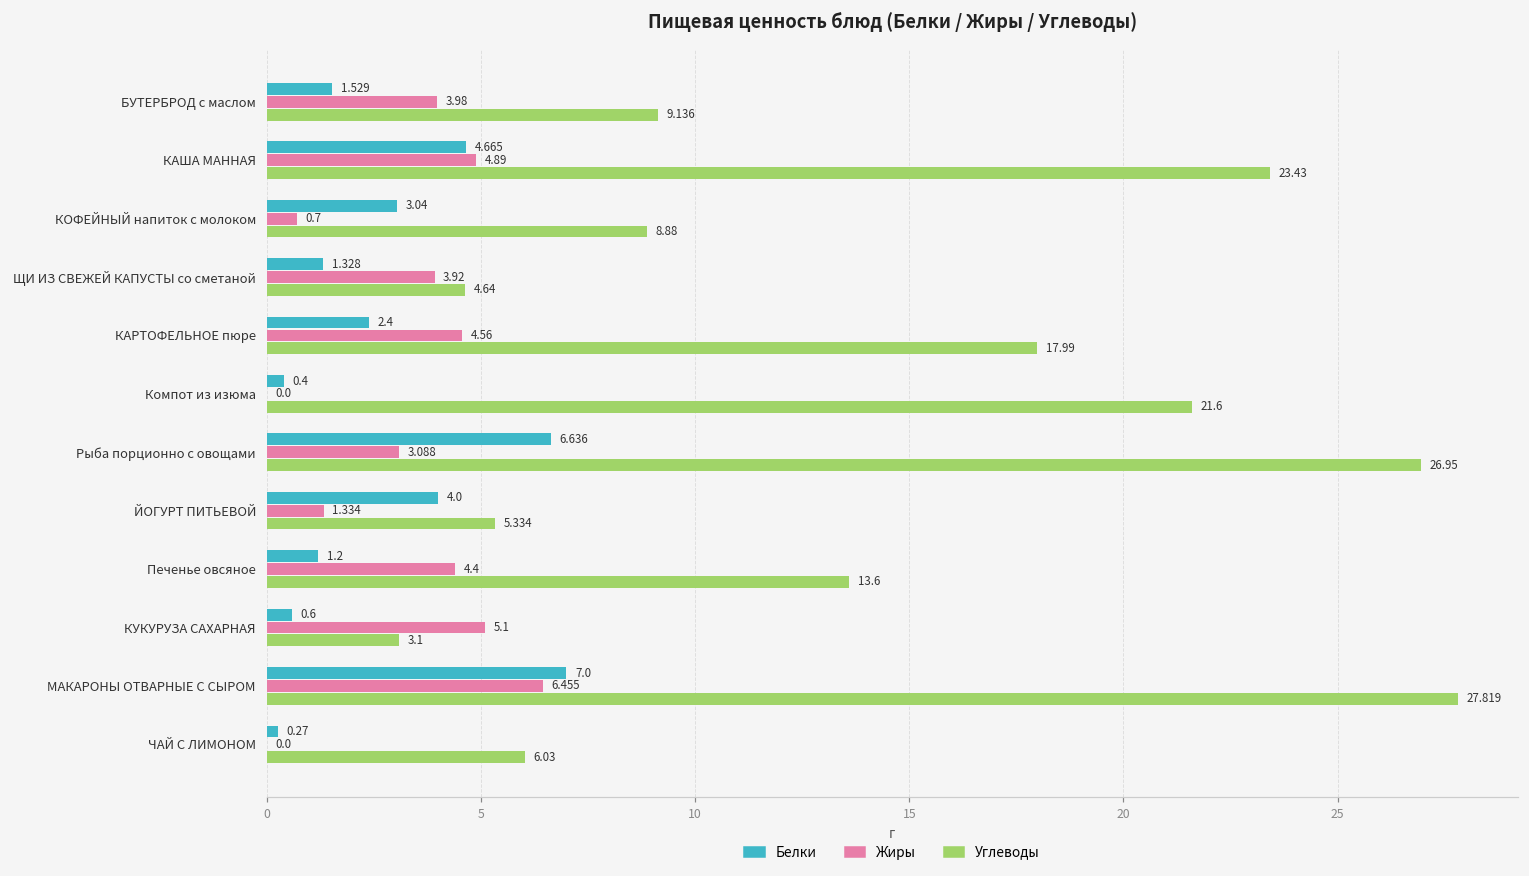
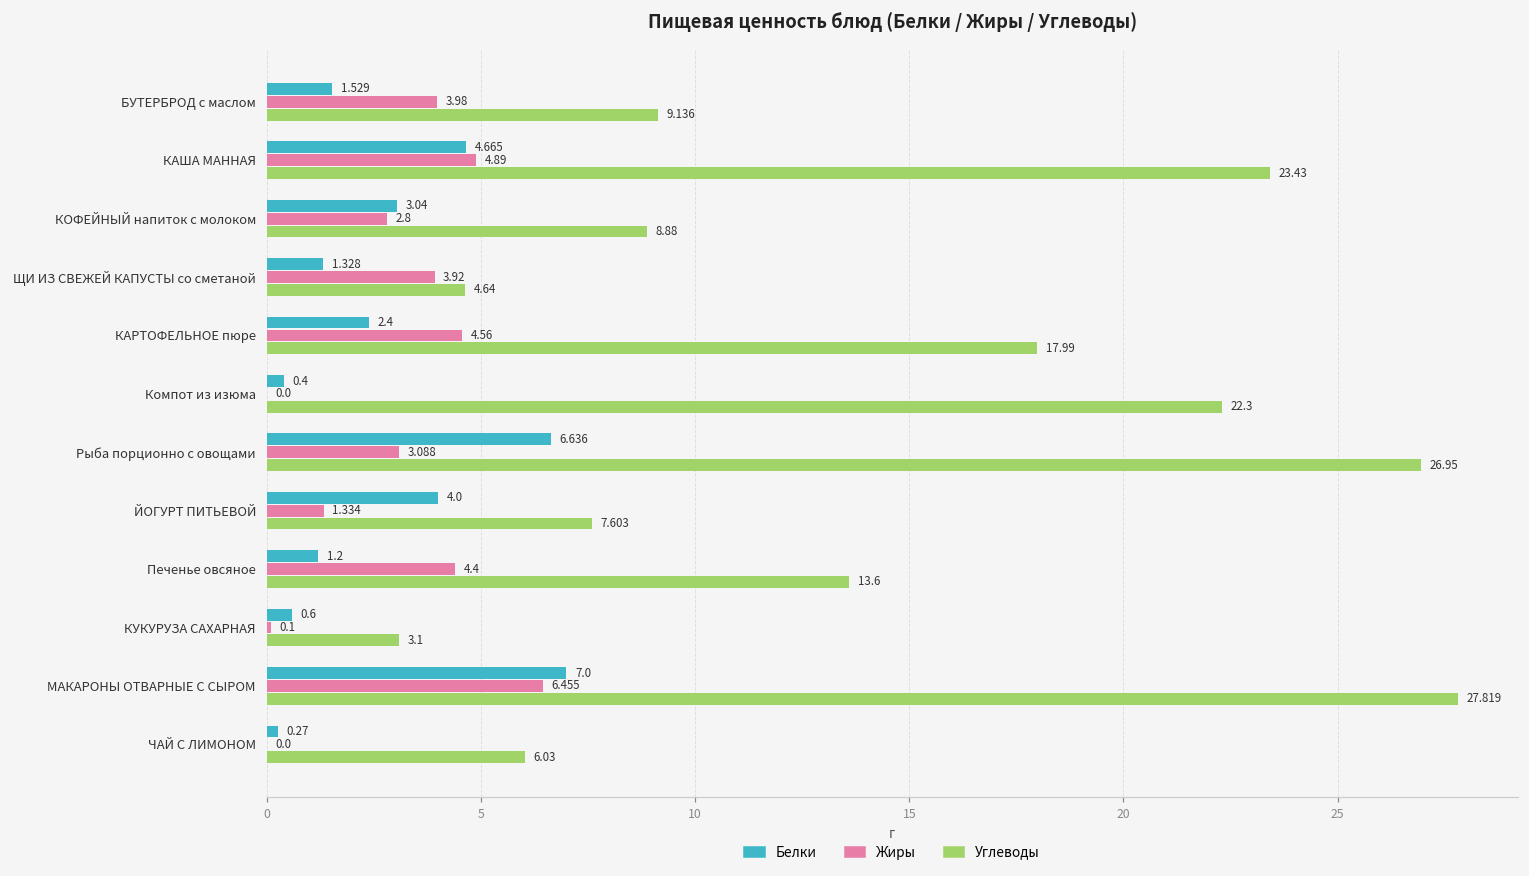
  {
    "Белки": {
      "БУТЕРБРОД с маслом": 1.529,
      "КАША МАННАЯ": 4.665,
      "КОФЕЙНЫЙ напиток с молоком": 3.04,
      "ЩИ ИЗ СВЕЖЕЙ КАПУСТЫ со сметаной": 1.328,
      "КАРТОФЕЛЬНОЕ пюре": 2.4,
      "Компот из изюма": 0.4,
      "Рыба порционно с овощами": 6.636,
      "ЙОГУРТ ПИТЬЕВОЙ": 4.0,
      "Печенье овсяное": 1.2,
      "КУКУРУЗА САХАРНАЯ": 0.6,
      "МАКАРОНЫ ОТВАРНЫЕ С СЫРОМ": 7.0,
      "ЧАЙ С ЛИМОНОМ": 0.27
    },
    "Жиры": {
      "БУТЕРБРОД с маслом": 3.98,
      "КАША МАННАЯ": 4.89,
-     "КОФЕЙНЫЙ напиток с молоком": 0.7,
+     "КОФЕЙНЫЙ напиток с молоком": 2.8,
      "ЩИ ИЗ СВЕЖЕЙ КАПУСТЫ со сметаной": 3.92,
      "КАРТОФЕЛЬНОЕ пюре": 4.56,
      "Компот из изюма": 0.0,
      "Рыба порционно с овощами": 3.088,
      "ЙОГУРТ ПИТЬЕВОЙ": 1.334,
      "Печенье овсяное": 4.4,
-     "КУКУРУЗА САХАРНАЯ": 5.1,
+     "КУКУРУЗА САХАРНАЯ": 0.1,
      "МАКАРОНЫ ОТВАРНЫЕ С СЫРОМ": 6.455,
      "ЧАЙ С ЛИМОНОМ": 0.0
    },
    "Углеводы": {
      "БУТЕРБРОД с маслом": 9.136,
      "КАША МАННАЯ": 23.43,
      "КОФЕЙНЫЙ напиток с молоком": 8.88,
      "ЩИ ИЗ СВЕЖЕЙ КАПУСТЫ со сметаной": 4.64,
      "КАРТОФЕЛЬНОЕ пюре": 17.99,
-     "Компот из изюма": 21.6,
+     "Компот из изюма": 22.3,
      "Рыба порционно с овощами": 26.95,
-     "ЙОГУРТ ПИТЬЕВОЙ": 5.334,
+     "ЙОГУРТ ПИТЬЕВОЙ": 7.603,
      "Печенье овсяное": 13.6,
      "КУКУРУЗА САХАРНАЯ": 3.1,
      "МАКАРОНЫ ОТВАРНЫЕ С СЫРОМ": 27.819,
      "ЧАЙ С ЛИМОНОМ": 6.03
    }
  }
